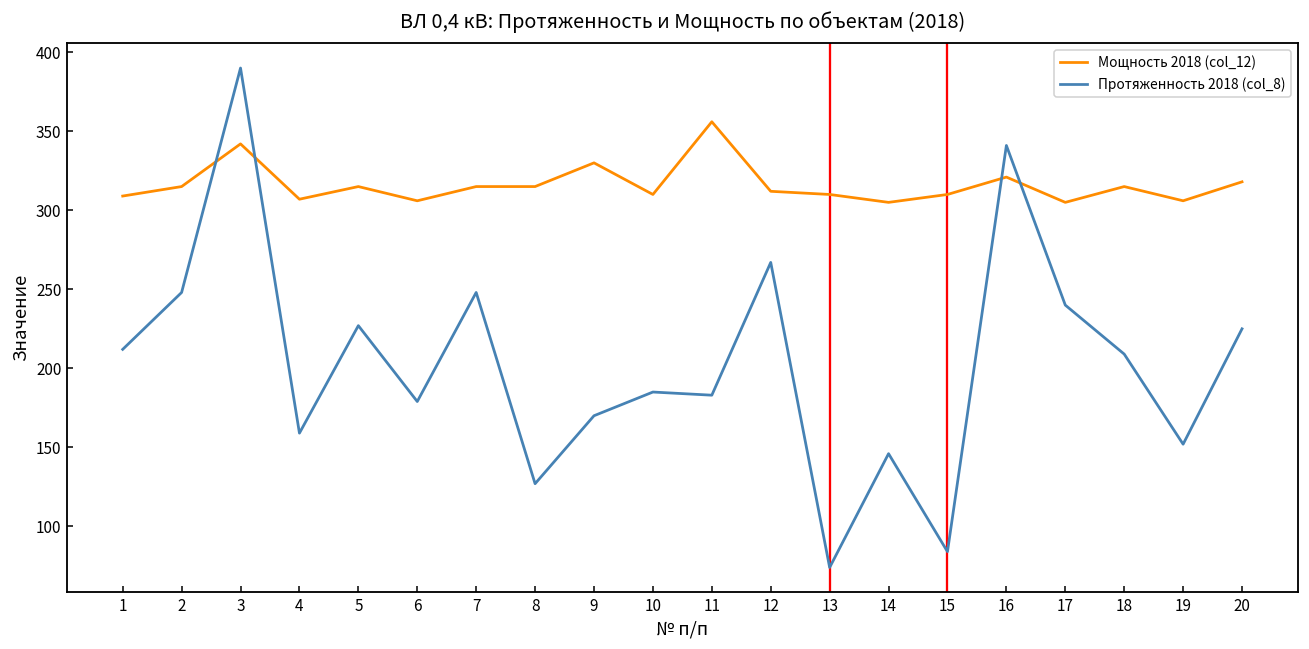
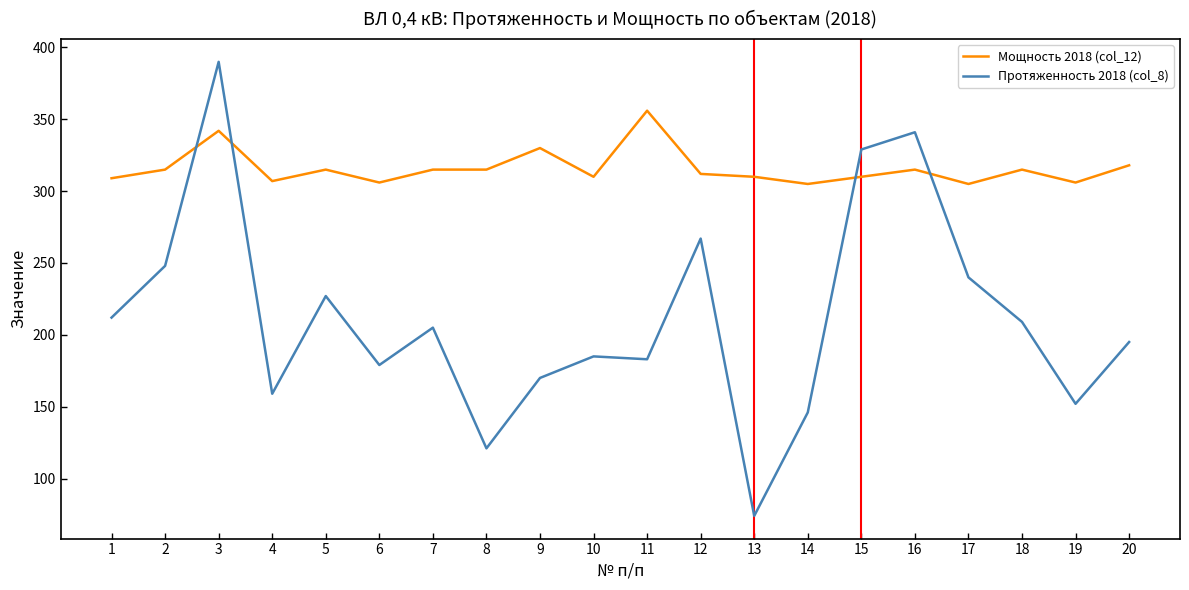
  {
    "Мощность 2018 (col_12)": {
      "1": 309,
      "2": 315,
      "3": 342,
      "4": 307,
      "5": 315,
      "6": 306,
      "7": 315,
      "8": 315,
      "9": 330,
      "10": 310,
      "11": 356,
      "12": 312,
      "13": 310,
      "14": 305,
      "15": 310,
-     "16": 321,
+     "16": 315,
      "17": 305,
      "18": 315,
      "19": 306,
      "20": 318
    },
    "Протяженность 2018 (col_8)": {
      "1": 212,
      "2": 248,
      "3": 390,
      "4": 159,
      "5": 227,
      "6": 179,
-     "7": 248,
-     "8": 127,
+     "7": 205,
+     "8": 121,
      "9": 170,
      "10": 185,
      "11": 183,
      "12": 267,
      "13": 74,
      "14": 146,
-     "15": 84,
+     "15": 329,
      "16": 341,
      "17": 240,
      "18": 209,
      "19": 152,
-     "20": 225
+     "20": 195
    }
  }
